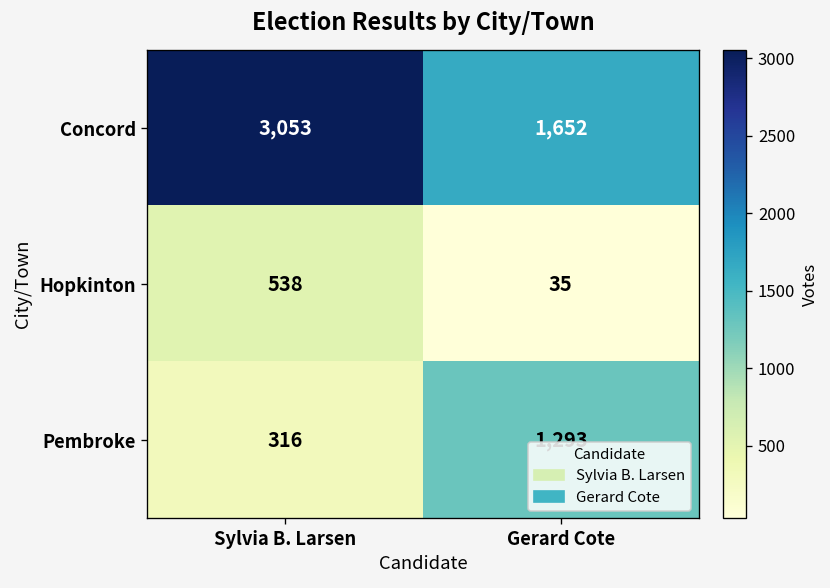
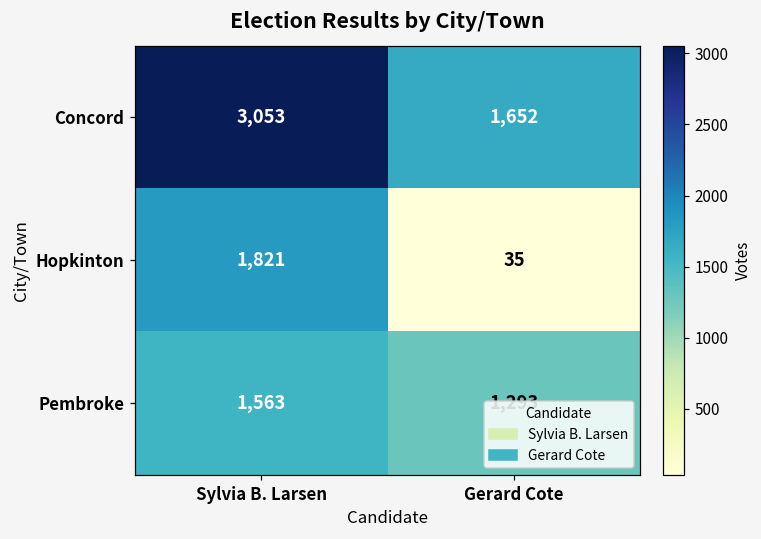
  {
    "Concord": {
      "Sylvia B. Larsen": "3,053",
      "Gerard Cote": "1,652"
    },
    "Hopkinton": {
-     "Sylvia B. Larsen": "538",
+     "Sylvia B. Larsen": "1,821",
      "Gerard Cote": "35"
    },
    "Pembroke": {
-     "Sylvia B. Larsen": "316"
+     "Sylvia B. Larsen": "1,563"
    }
  }
